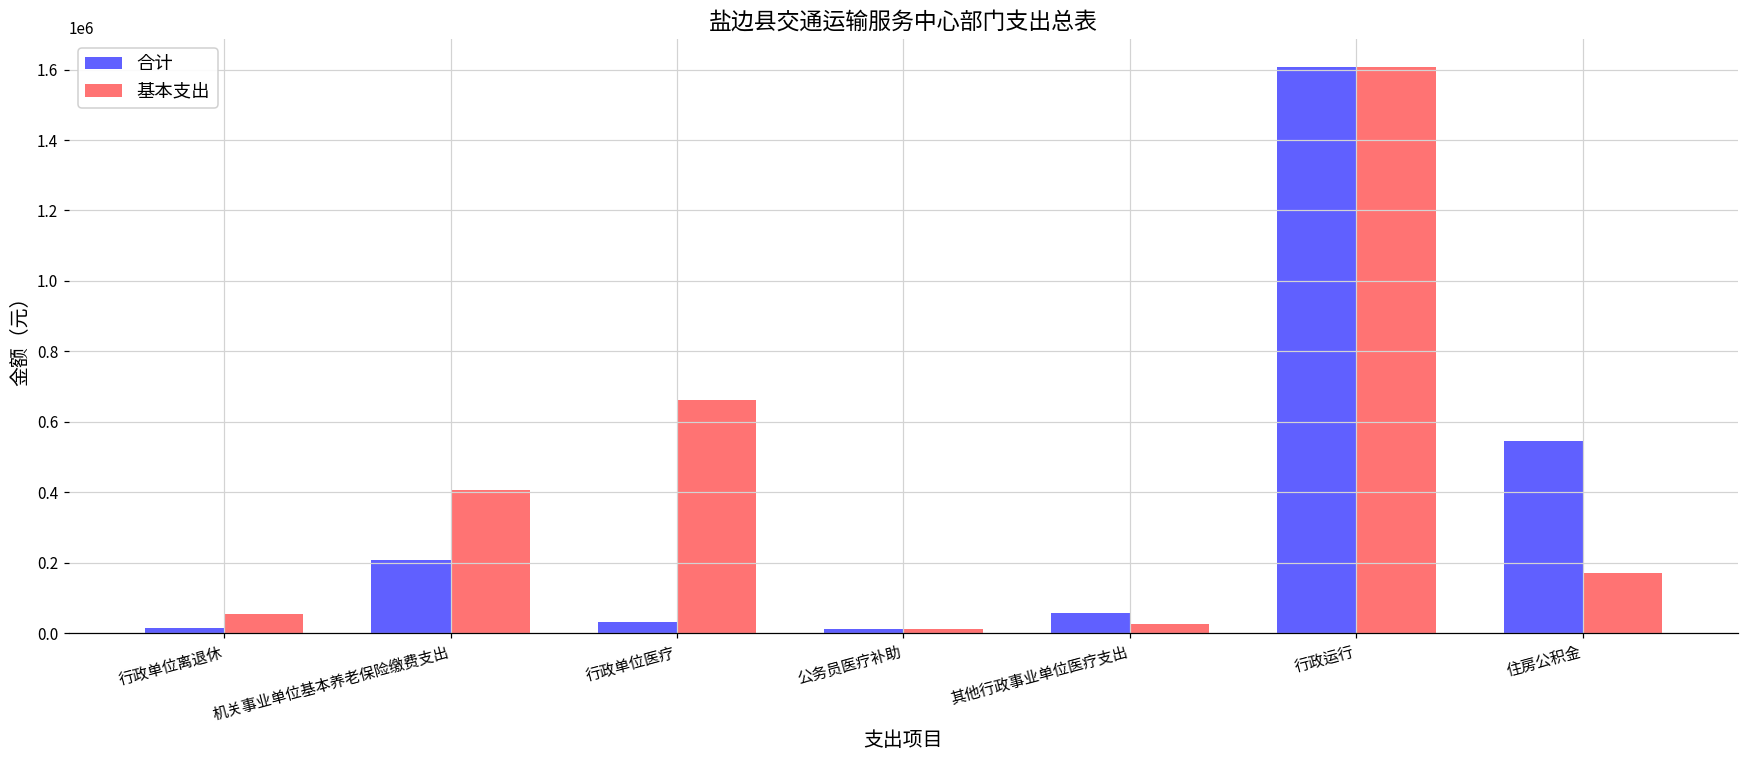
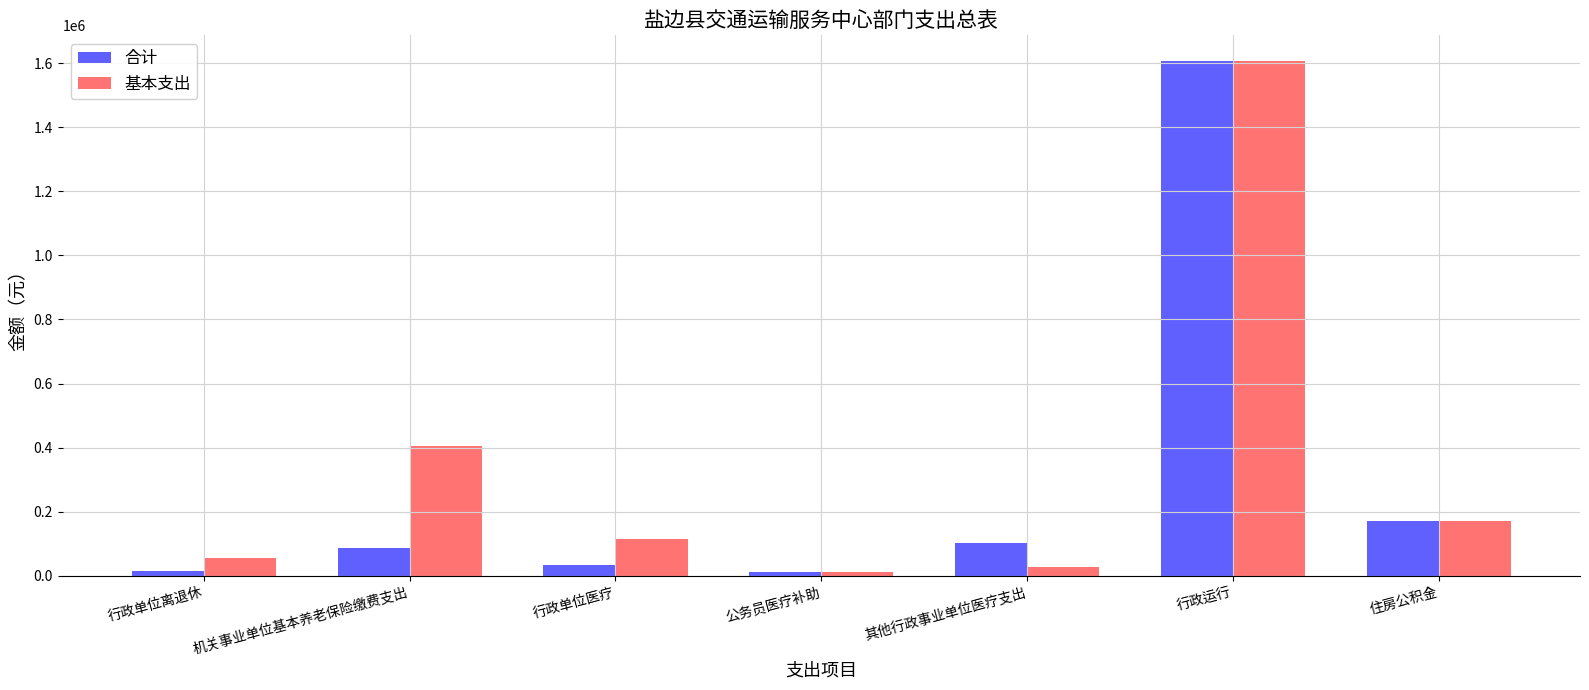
  {
    "合计": {
      "行政单位离退休": 10000,
-     "机关事业单位基本养老保险缴费支出": 210000,
+     "机关事业单位基本养老保险缴费支出": 90000,
      "行政单位医疗": 30000,
      "公务员医疗补助": 10000,
-     "其他行政事业单位医疗支出": 60000,
+     "其他行政事业单位医疗支出": 100000,
      "行政运行": 1610000,
-     "住房公积金": 550000
+     "住房公积金": 170000
    },
    "基本支出": {
      "行政单位离退休": 50000,
      "机关事业单位基本养老保险缴费支出": 410000,
-     "行政单位医疗": 660000,
+     "行政单位医疗": 110000,
      "公务员医疗补助": 10000,
      "其他行政事业单位医疗支出": 30000,
      "行政运行": 1610000,
      "住房公积金": 170000
    }
  }
